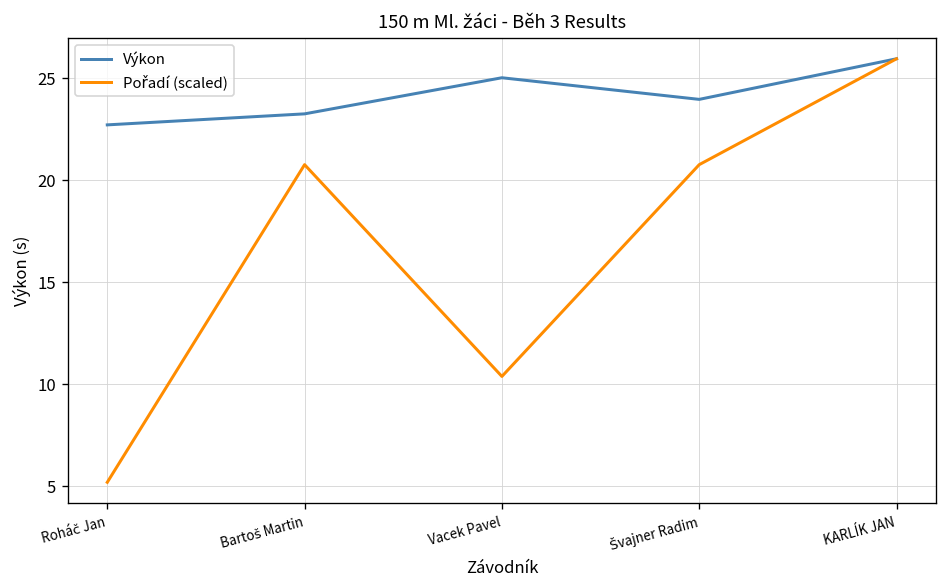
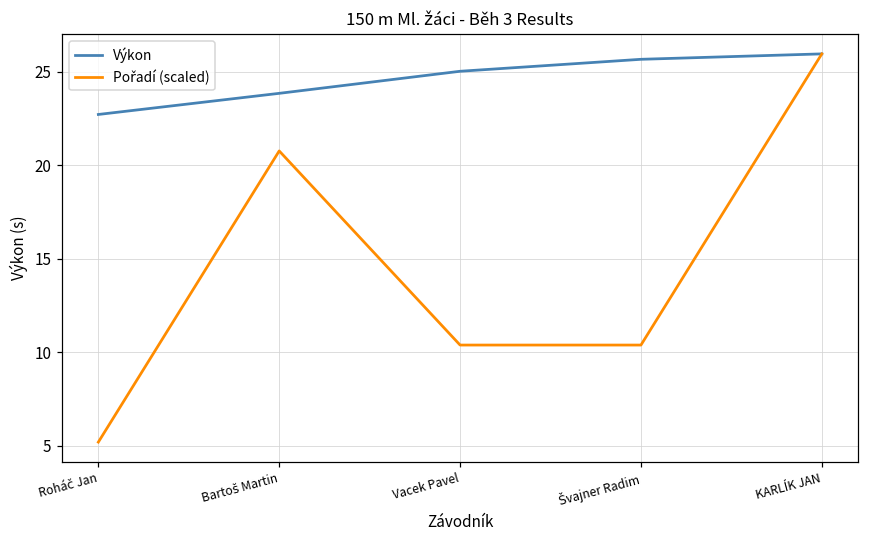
  {
    "Výkon": {
      "Roháč Jan": 22.7,
-     "Bartoš Martin": 23.3,
+     "Bartoš Martin": 23.8,
      "Vacek Pavel": 25.0,
-     "Švajner Radim": 24.0
+     "Švajner Radim": 25.7
    },
    "Pořadí (scaled)": {
      "Roháč Jan": 5.2,
      "Bartoš Martin": 20.8,
      "Vacek Pavel": 10.4,
-     "Švajner Radim": 20.8
+     "Švajner Radim": 10.4
    }
  }
